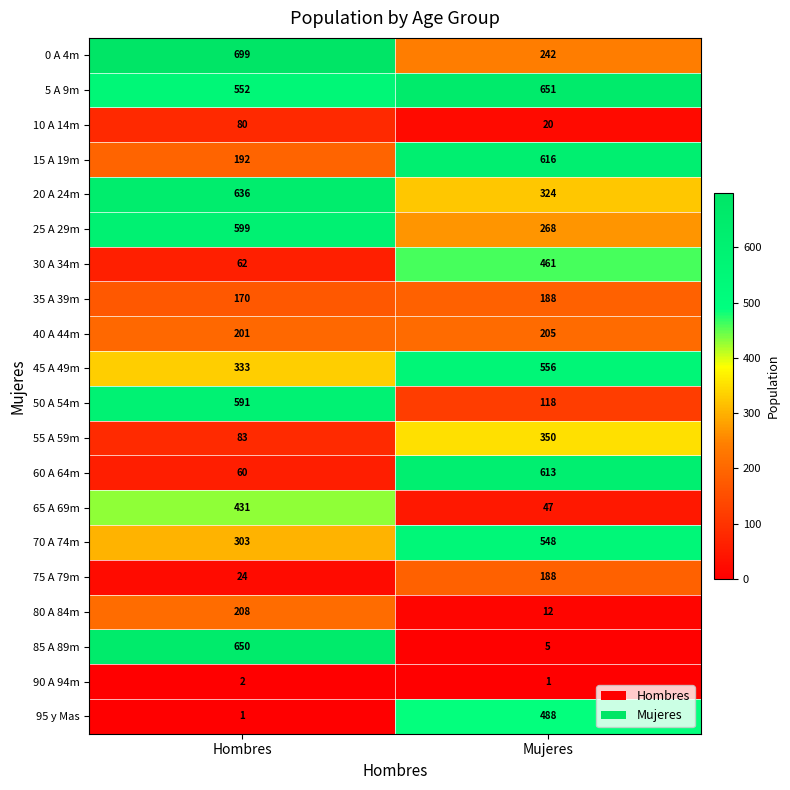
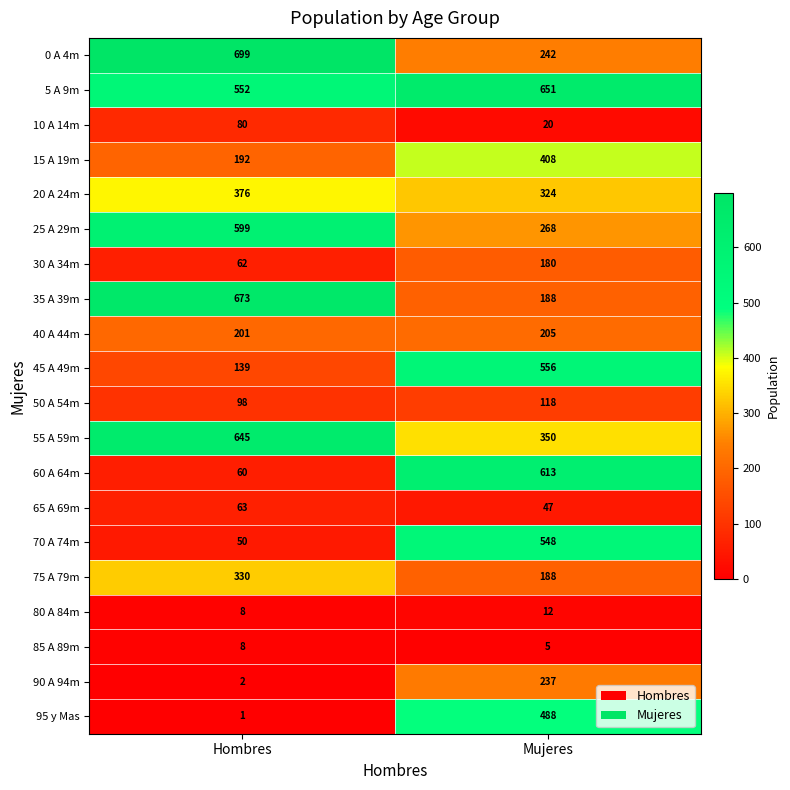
  {
    "0 A 4m": {
      "Hombres": 699,
      "Mujeres": 242
    },
    "5 A 9m": {
      "Hombres": 552,
      "Mujeres": 651
    },
    "10 A 14m": {
      "Hombres": 80,
      "Mujeres": 20
    },
    "15 A 19m": {
      "Hombres": 192,
-     "Mujeres": 616
+     "Mujeres": 408
    },
    "20 A 24m": {
-     "Hombres": 636,
+     "Hombres": 376,
      "Mujeres": 324
    },
    "25 A 29m": {
      "Hombres": 599,
      "Mujeres": 268
    },
    "30 A 34m": {
      "Hombres": 62,
-     "Mujeres": 461
+     "Mujeres": 180
    },
    "35 A 39m": {
-     "Hombres": 170,
+     "Hombres": 673,
      "Mujeres": 188
    },
    "40 A 44m": {
      "Hombres": 201,
      "Mujeres": 205
    },
    "45 A 49m": {
-     "Hombres": 333,
+     "Hombres": 139,
      "Mujeres": 556
    },
    "50 A 54m": {
-     "Hombres": 591,
+     "Hombres": 98,
      "Mujeres": 118
    },
    "55 A 59m": {
-     "Hombres": 83,
+     "Hombres": 645,
      "Mujeres": 350
    },
    "60 A 64m": {
      "Hombres": 60,
      "Mujeres": 613
    },
    "65 A 69m": {
-     "Hombres": 431,
+     "Hombres": 63,
      "Mujeres": 47
    },
    "70 A 74m": {
-     "Hombres": 303,
+     "Hombres": 50,
      "Mujeres": 548
    },
    "75 A 79m": {
-     "Hombres": 24,
+     "Hombres": 330,
      "Mujeres": 188
    },
    "80 A 84m": {
-     "Hombres": 208,
+     "Hombres": 8,
      "Mujeres": 12
    },
    "85 A 89m": {
-     "Hombres": 650,
+     "Hombres": 8,
      "Mujeres": 5
    },
    "90 A 94m": {
      "Hombres": 2,
-     "Mujeres": 1
+     "Mujeres": 237
    },
    "95 y Mas": {
      "Hombres": 1,
      "Mujeres": 488
    }
  }
